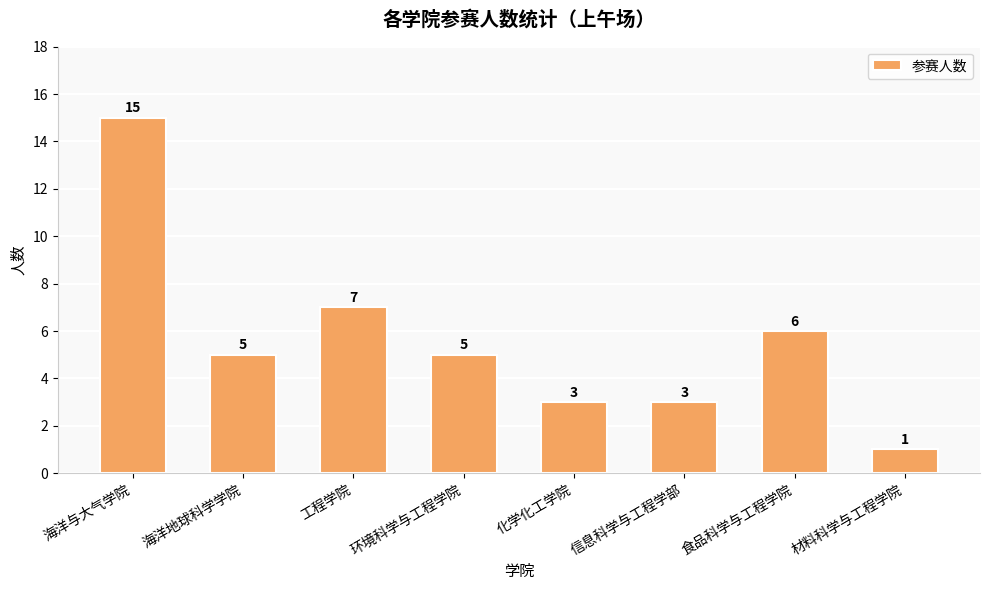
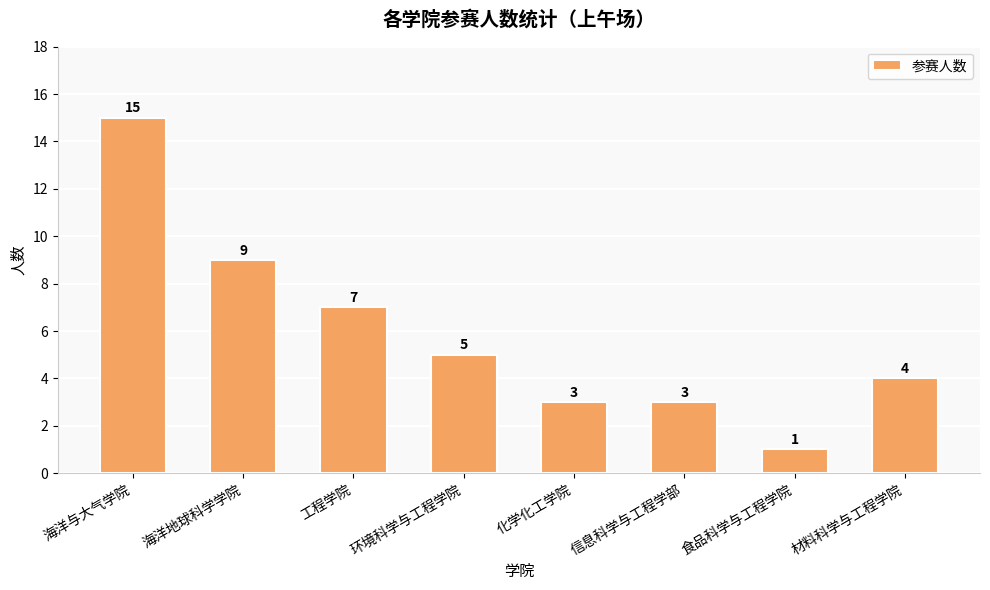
  {
    "海洋与大气学院": 15,
-   "海洋地球科学学院": 5,
+   "海洋地球科学学院": 9,
    "工程学院": 7,
    "环境科学与工程学院": 5,
    "化学化工学院": 3,
    "信息科学与工程学部": 3,
-   "食品科学与工程学院": 6,
-   "材料科学与工程学院": 1
+   "食品科学与工程学院": 1,
+   "材料科学与工程学院": 4
  }
